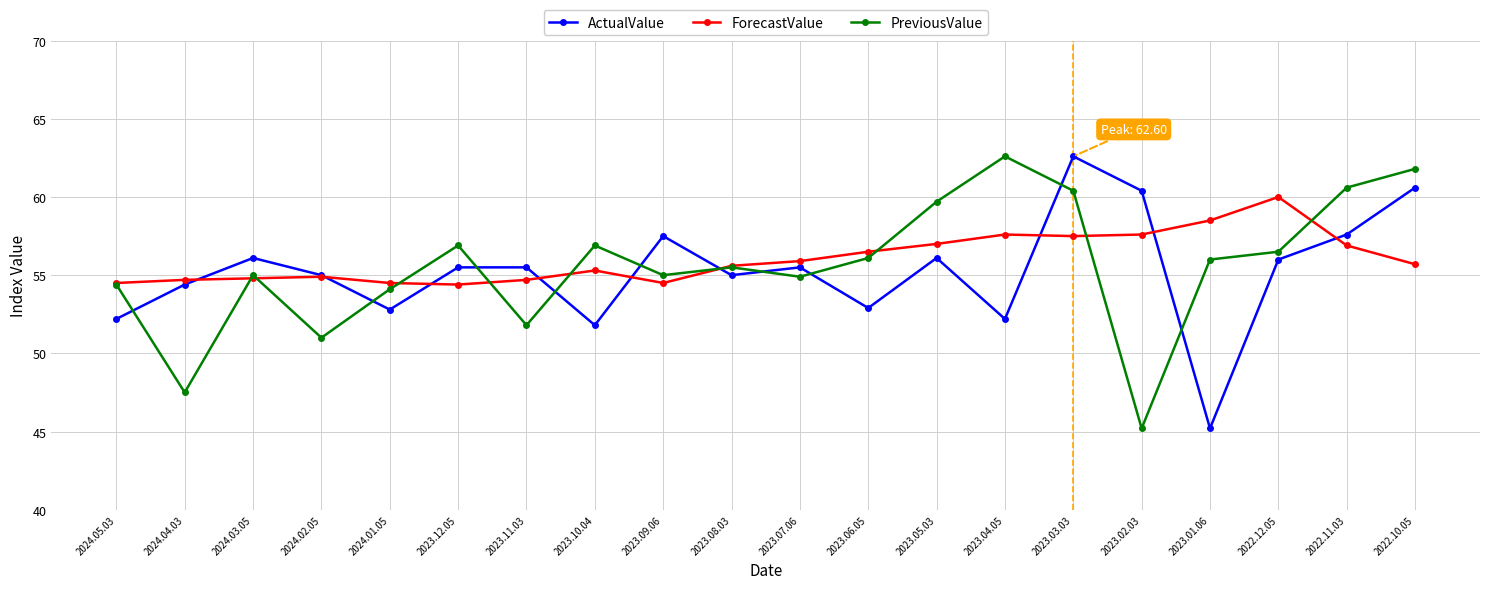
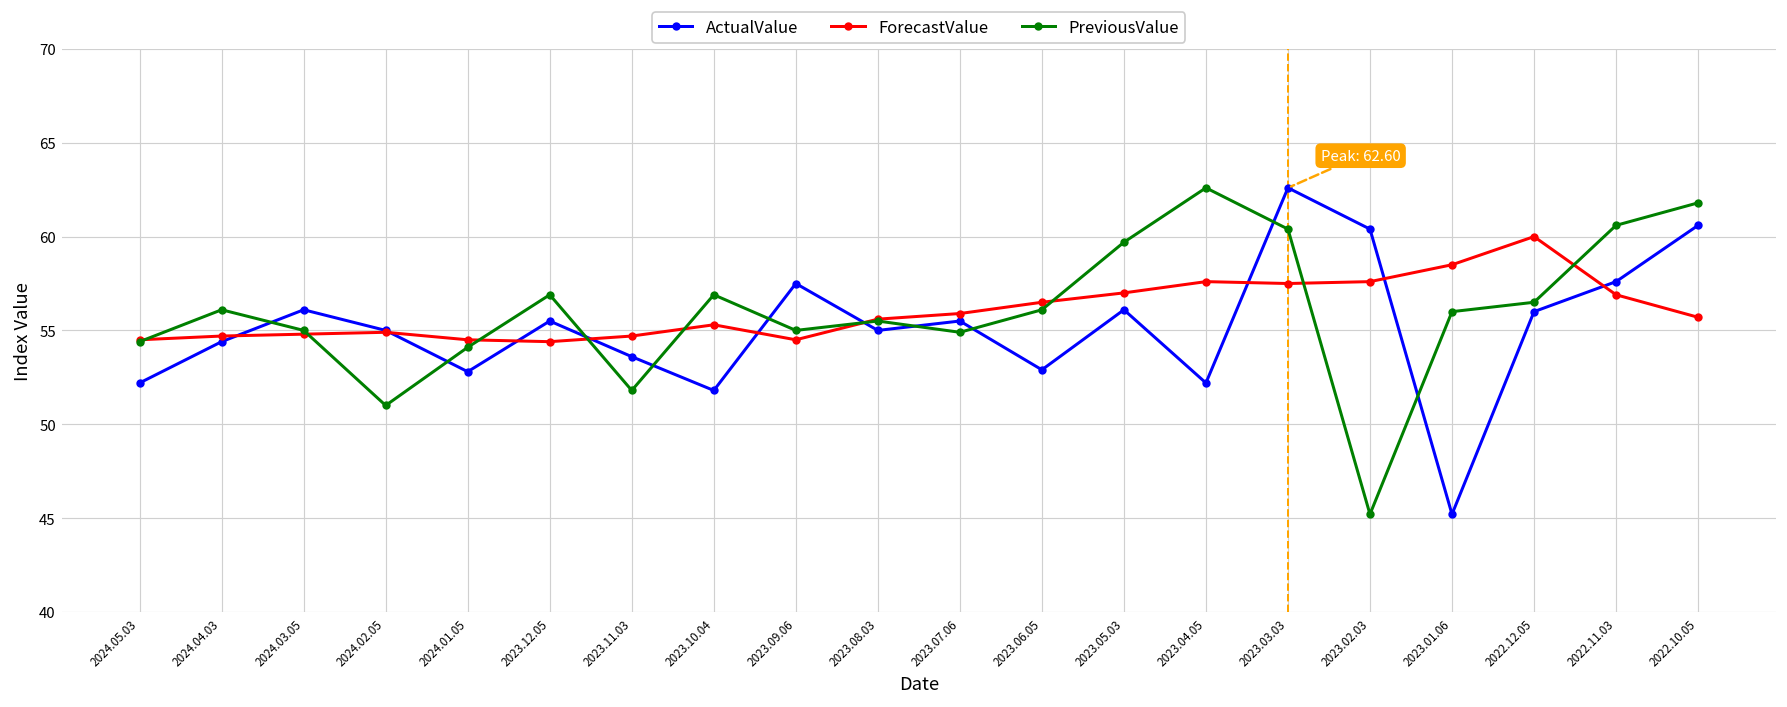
  {
    "ActualValue": {
      "2024.05.03": 52.2,
      "2024.04.03": 54.4,
      "2024.03.05": 56.1,
      "2024.01.05": 52.8,
      "2023.12.05": 55.5,
-     "2023.11.03": 55.5,
+     "2023.11.03": 53.6,
      "2023.10.04": 51.8,
      "2023.09.06": 57.5,
      "2023.08.03": 55.0,
      "2023.07.06": 55.5,
      "2023.06.05": 52.9,
      "2023.05.03": 56.1,
      "2023.04.05": 52.2,
      "2023.03.03": 62.6,
      "2023.02.03": 60.4,
      "2023.01.06": 45.2,
      "2022.12.05": 56.0,
      "2022.11.03": 57.6,
      "2022.10.05": 60.6
    },
    "ForecastValue": {
      "2024.04.03": 54.7,
      "2024.03.05": 54.8,
      "2024.01.05": 54.5,
      "2023.12.05": 54.4,
      "2023.11.03": 54.7,
      "2023.10.04": 55.3,
      "2023.09.06": 54.5,
      "2023.07.06": 55.9,
      "2023.06.05": 56.5,
      "2023.05.03": 57.0,
      "2023.04.05": 57.6,
      "2023.03.03": 57.5,
      "2023.02.03": 57.6,
      "2023.01.06": 58.5,
      "2022.12.05": 60.0,
      "2022.11.03": 56.9,
      "2022.10.05": 55.7
    },
    "PreviousValue": {
-     "2024.04.03": 47.5,
+     "2024.04.03": 56.1,
      "2024.03.05": 55.0,
      "2024.02.05": 51.0,
      "2024.01.05": 54.1,
      "2023.12.05": 56.9,
      "2023.11.03": 51.8,
      "2023.10.04": 56.9,
      "2023.09.06": 55.0,
      "2023.07.06": 54.9,
      "2023.06.05": 56.1,
      "2023.05.03": 59.7,
      "2023.04.05": 62.6,
      "2023.03.03": 60.4,
      "2023.02.03": 45.2,
      "2023.01.06": 56.0,
      "2022.12.05": 56.5,
      "2022.11.03": 60.6,
      "2022.10.05": 61.8
    }
  }
